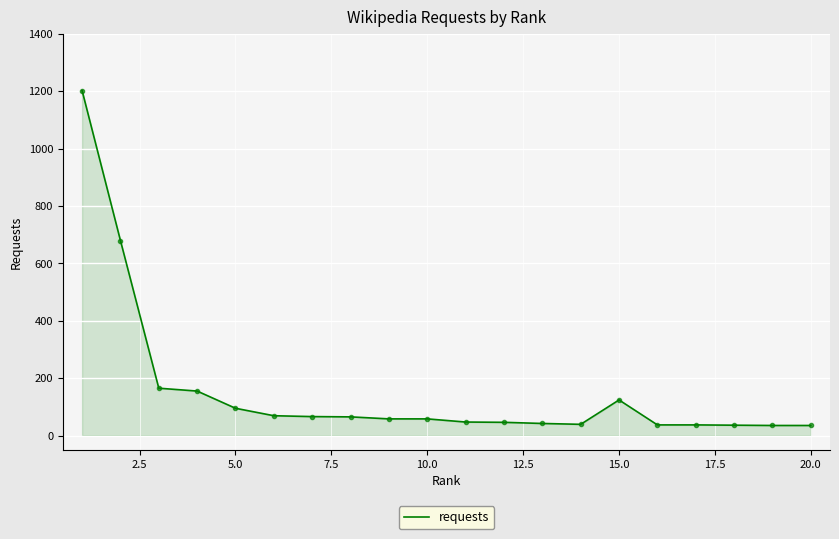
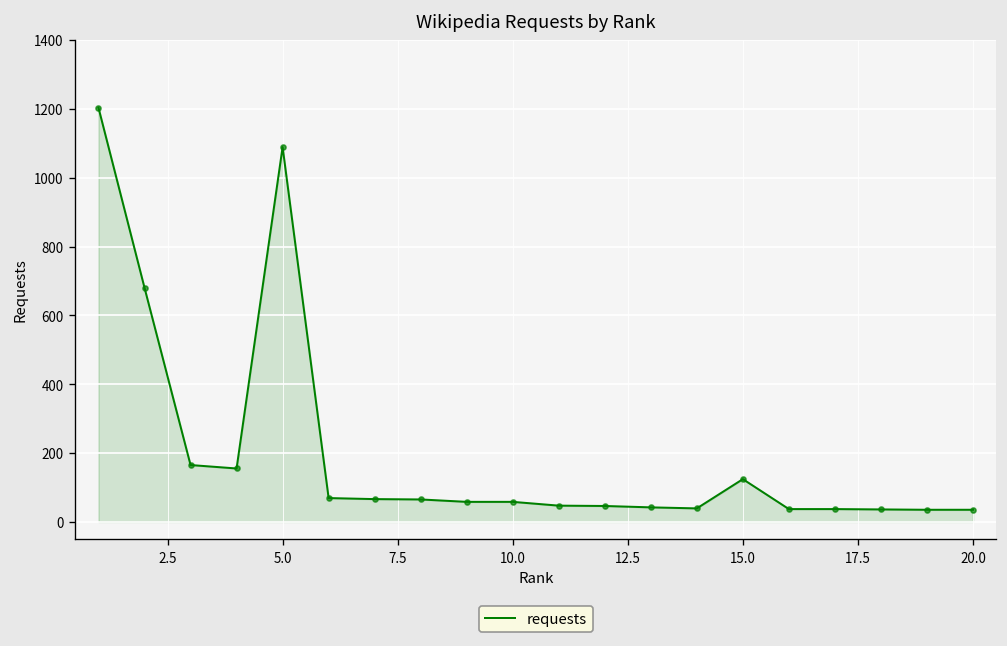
  {
-   "5.0": 100,
+   "5.0": 1090,
    "10.0": 60,
    "15.0": 120,
    "20.0": 40
  }
